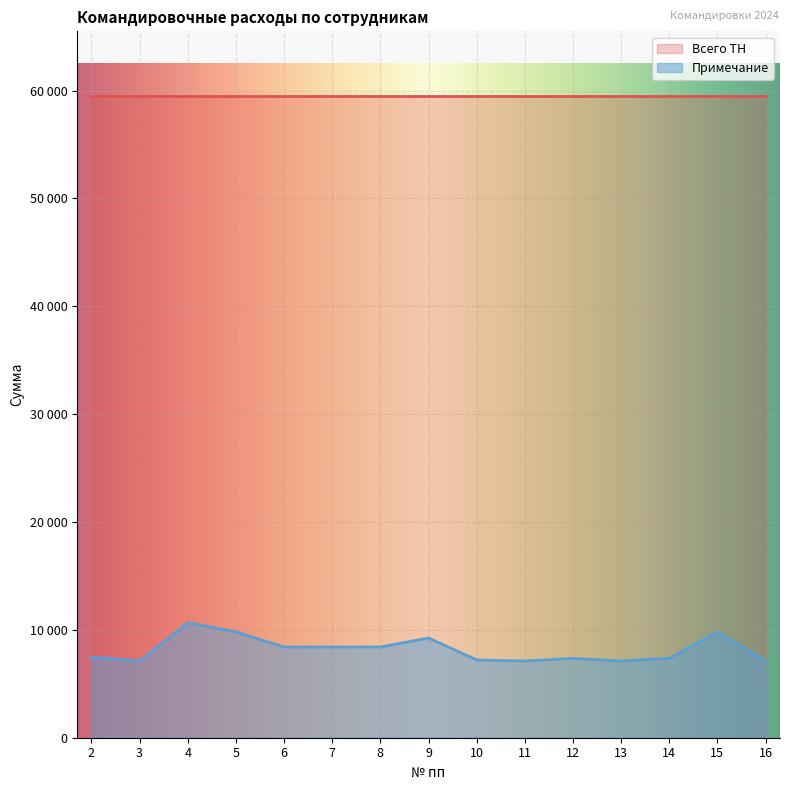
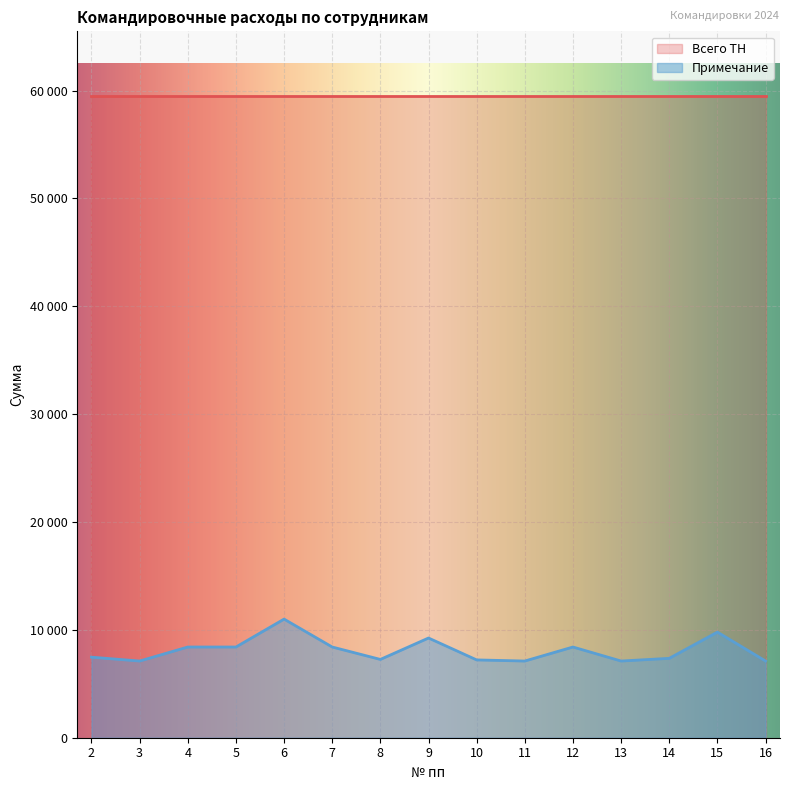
  {
    "Всего ТН": {
      "2": 59500,
      "3": 59500,
      "4": 59500,
      "5": 59500,
      "6": 59500,
      "7": 59500,
      "8": 59500,
      "9": 59500,
      "10": 59500,
      "11": 59500,
      "12": 59500,
      "13": 59500,
      "14": 59500,
      "15": 59500,
      "16": 59500
    },
    "Примечание": {
      "2": 7500,
      "3": 7100,
-     "4": 10700,
-     "5": 9800,
-     "6": 8400,
+     "4": 8400,
+     "5": 8400,
+     "6": 11000,
      "7": 8400,
-     "8": 8400,
+     "8": 7300,
      "9": 9200,
      "10": 7200,
      "11": 7100,
-     "12": 7400,
+     "12": 8400,
      "13": 7100,
      "14": 7400,
      "15": 9800,
      "16": 7100
    }
  }
